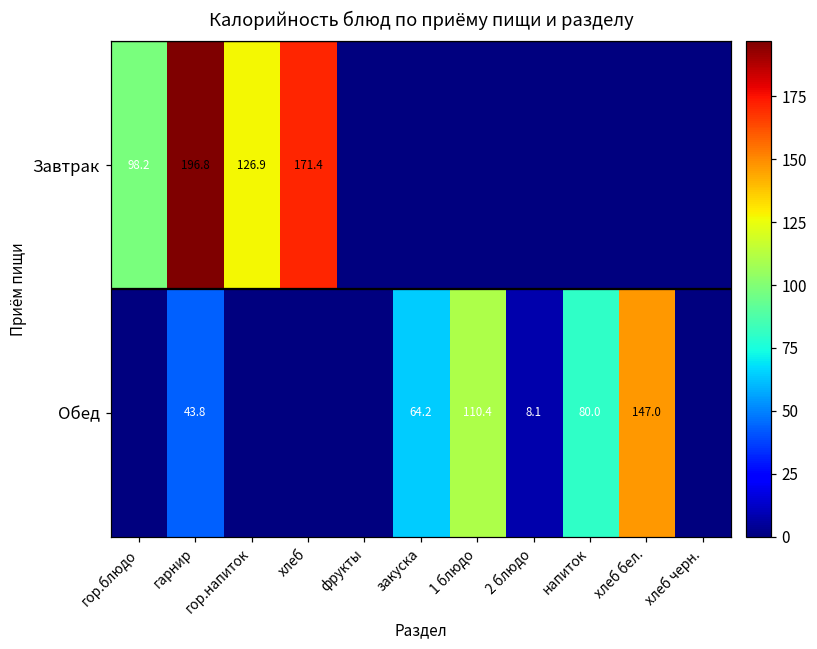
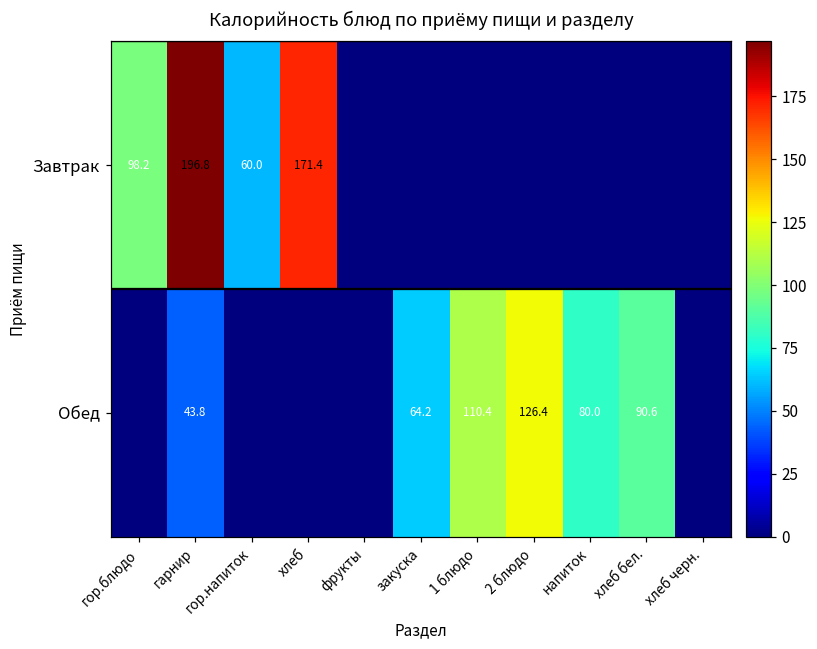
  {
    "Завтрак": {
      "гор.блюдо": 98.2,
      "гарнир": 196.8,
-     "гор.напиток": 126.9,
+     "гор.напиток": 60.0,
      "хлеб": 171.4
    },
    "Обед": {
      "гарнир": 43.8,
      "закуска": 64.2,
      "1 блюдо": 110.4,
-     "2 блюдо": 8.1,
+     "2 блюдо": 126.4,
      "напиток": 80.0,
-     "хлеб бел.": 147.0
+     "хлеб бел.": 90.6
    }
  }
